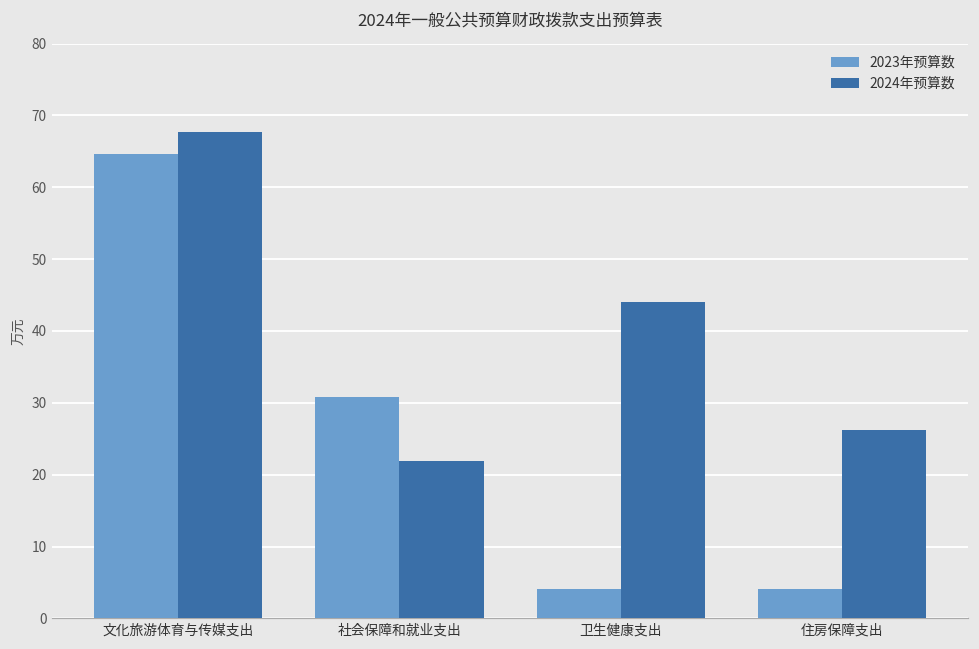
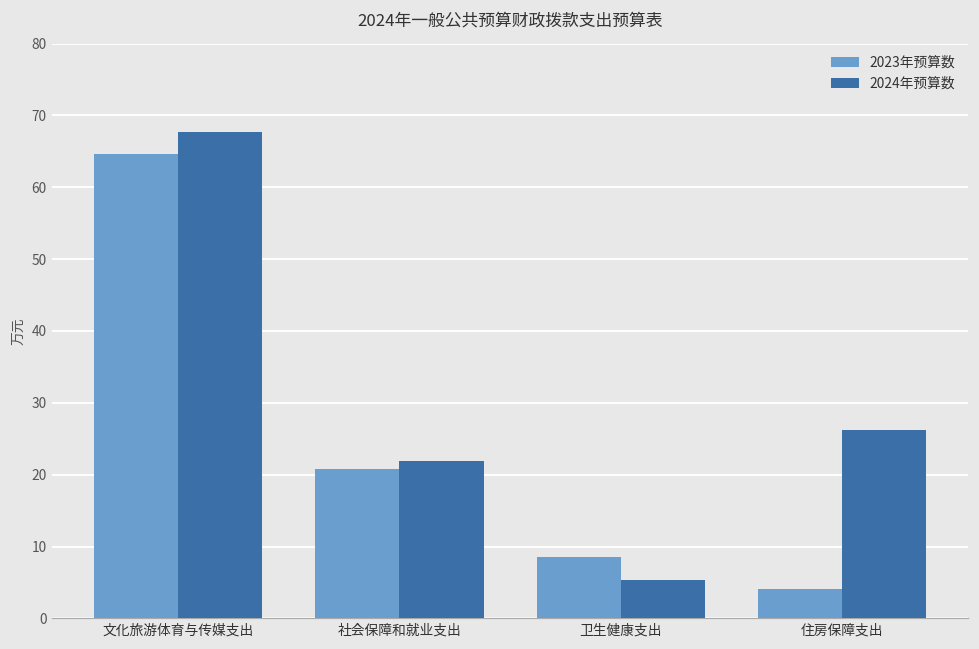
  {
    "2023年预算数": {
      "文化旅游体育与传媒支出": 65,
-     "社会保障和就业支出": 31,
-     "卫生健康支出": 4,
+     "社会保障和就业支出": 21,
+     "卫生健康支出": 9,
      "住房保障支出": 4
    },
    "2024年预算数": {
      "文化旅游体育与传媒支出": 68,
      "社会保障和就业支出": 22,
-     "卫生健康支出": 44,
+     "卫生健康支出": 5,
      "住房保障支出": 26
    }
  }
